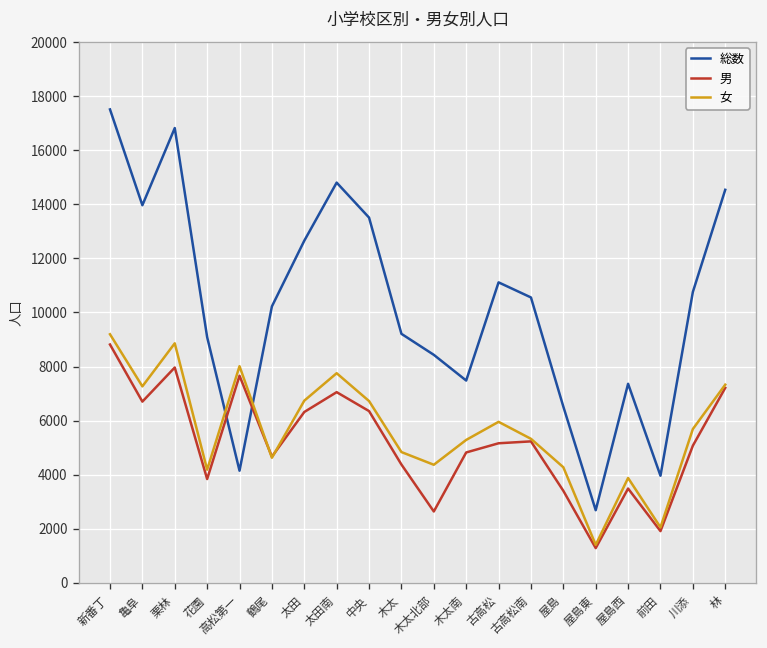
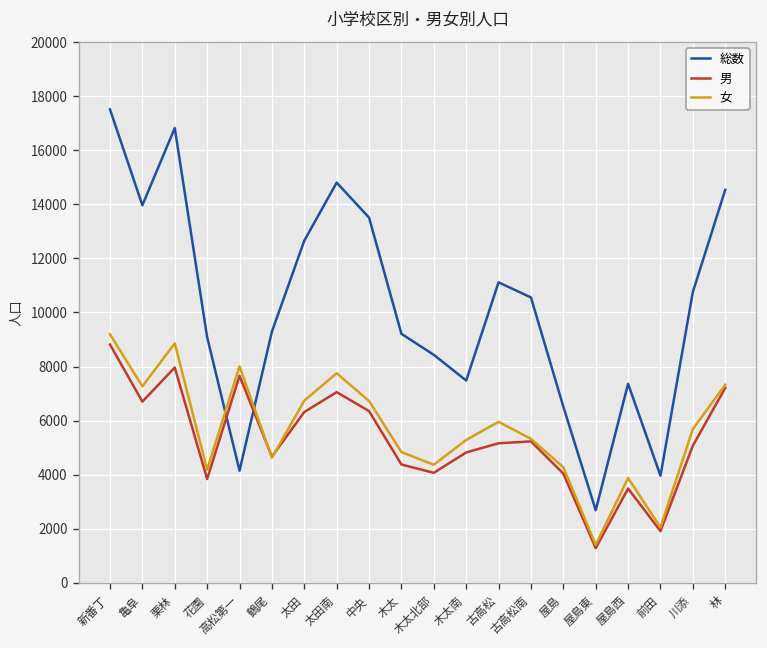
  {
    "総数": {
      "新番丁": 17500,
      "亀阜": 14000,
      "栗林": 16800,
      "花園": 9100,
      "高松第一": 4100,
-     "鶴尾": 10200,
+     "鶴尾": 9300,
      "太田": 12700,
      "太田南": 14800,
      "中央": 13500,
      "木太": 9200,
      "木太北部": 8400,
      "木太南": 7500,
      "古高松": 11100,
      "古高松南": 10600,
      "屋島": 6500,
      "屋島東": 2700,
      "屋島西": 7400,
      "前田": 4000,
      "川添": 10800,
      "林": 14500
    },
    "男": {
      "新番丁": 8800,
      "亀阜": 6700,
      "栗林": 8000,
      "花園": 3800,
      "高松第一": 7700,
      "太田": 6300,
      "太田南": 7100,
      "中央": 6400,
      "木太": 4400,
-     "木太北部": 2600,
+     "木太北部": 4100,
      "木太南": 4800,
      "古高松": 5200,
-     "屋島": 3400,
+     "屋島": 4000,
      "屋島東": 1300,
      "屋島西": 3500,
      "前田": 1900,
      "川添": 5100,
      "林": 7200
    },
    "女": {
      "新番丁": 9200,
      "亀阜": 7300,
      "栗林": 8900,
      "花園": 4200,
      "高松第一": 8000,
      "太田": 6700,
      "太田南": 7800,
      "中央": 6700,
      "木太": 4800,
      "木太北部": 4400,
      "木太南": 5300,
      "古高松": 6000,
      "屋島": 4300,
      "屋島東": 1400,
      "屋島西": 3900,
      "前田": 2100,
      "川添": 5700,
      "林": 7300
    }
  }
